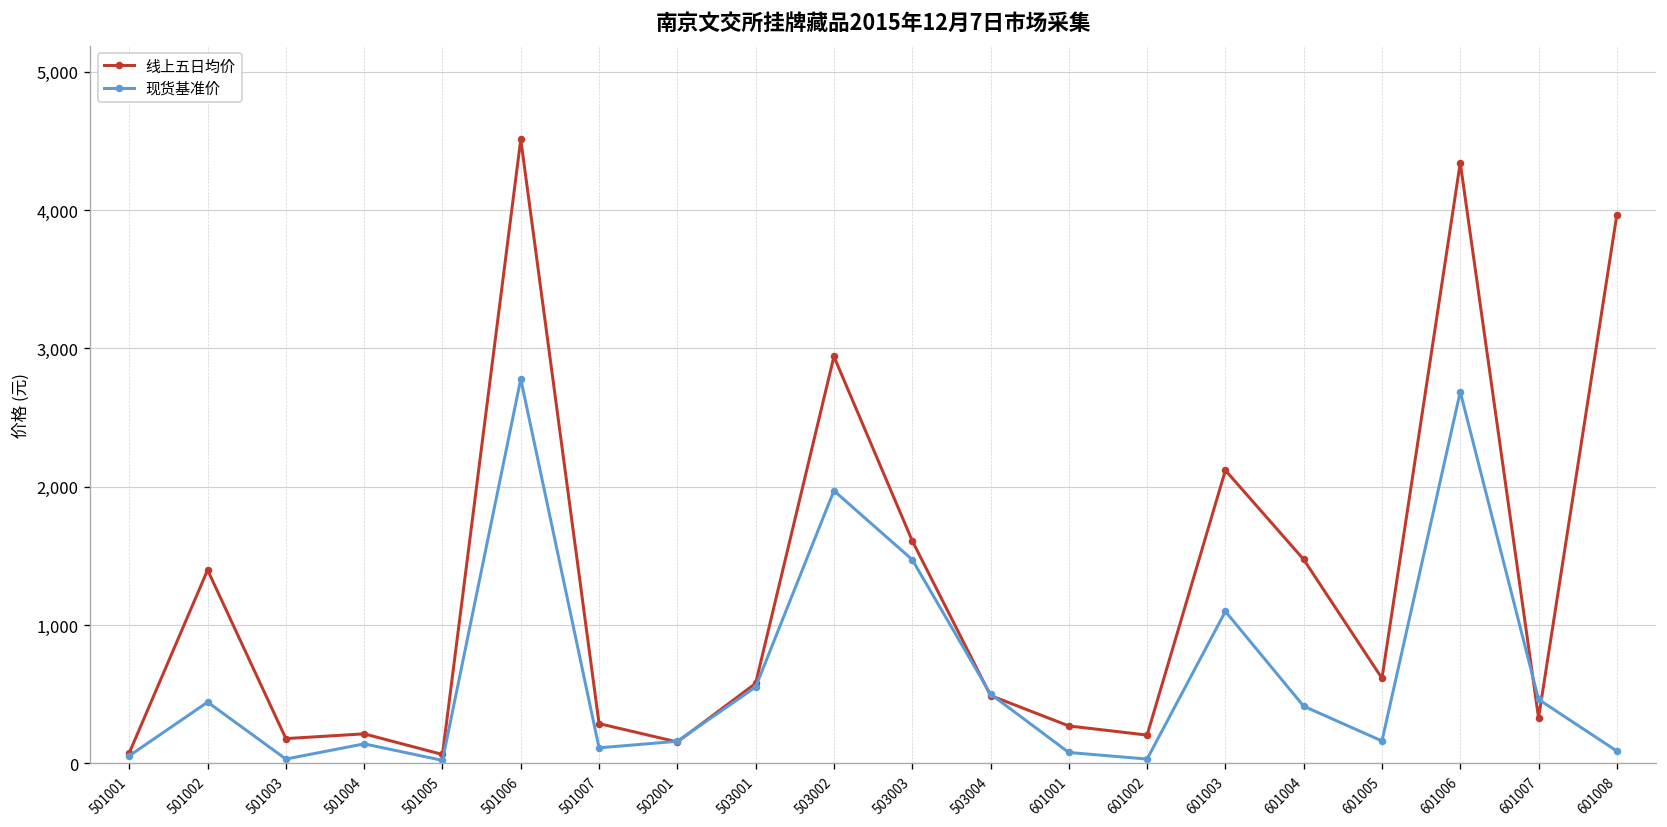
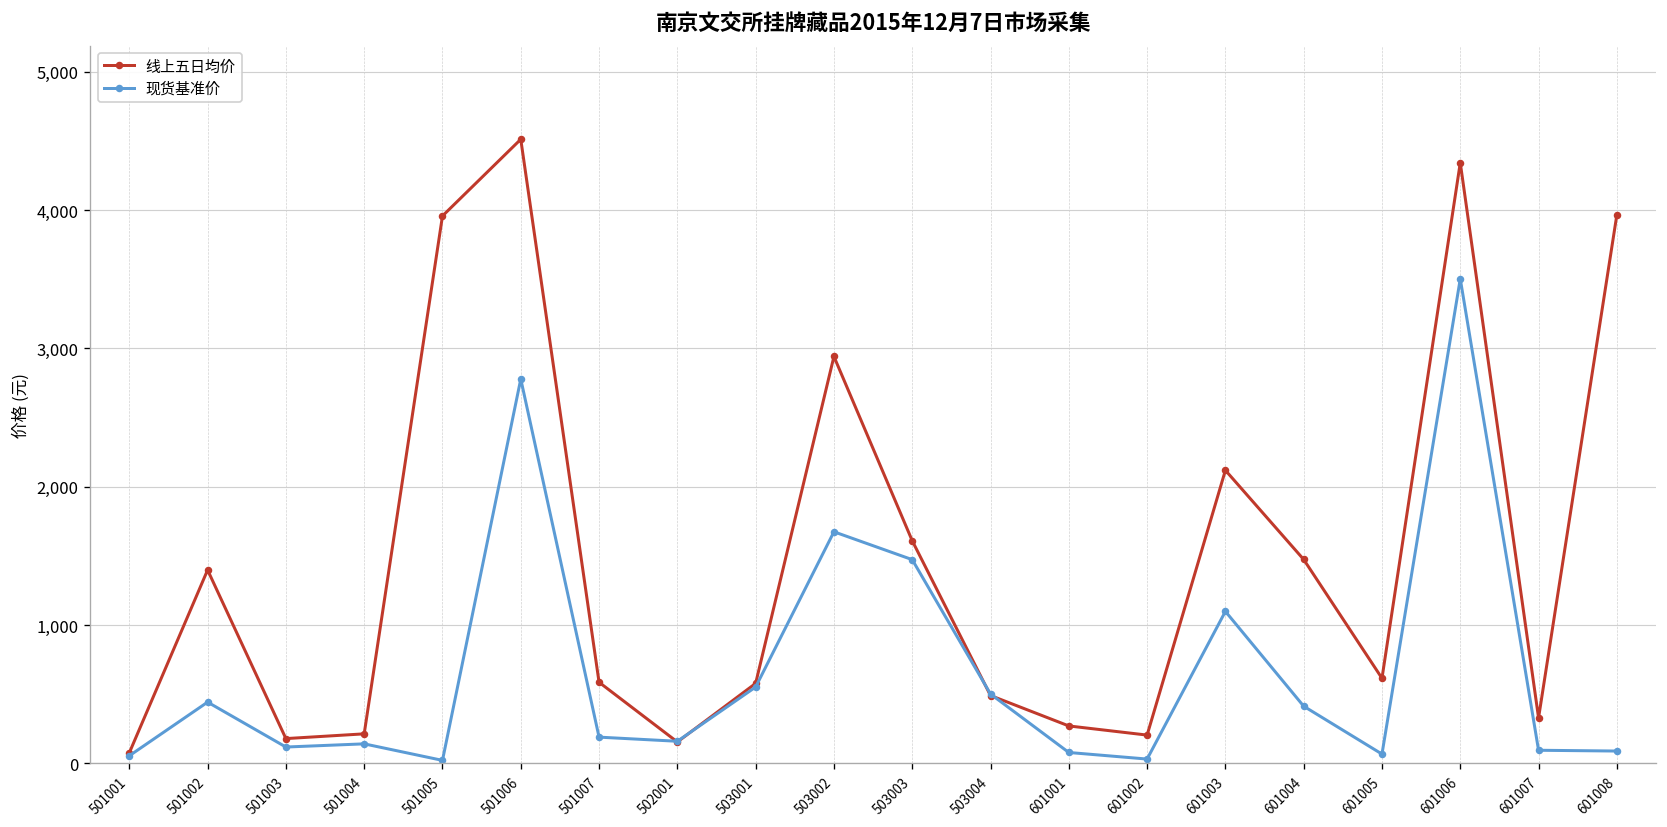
  {
    "线上五日均价": {
      "501002": "1,400",
      "501003": "180",
      "501004": "210",
-     "501005": "60",
+     "501005": "3,960",
      "501006": "4,510",
-     "501007": "290",
+     "501007": "590",
      "503001": "580",
      "503002": "2,940",
      "503003": "1,610",
      "601001": "270",
      "601002": "210",
      "601003": "2,120",
      "601004": "1,470",
      "601005": "620",
      "601006": "4,340",
      "601007": "330",
      "601008": "3,970"
    },
    "现货基准价": {
      "501002": "440",
-     "501003": "30",
+     "501003": "120",
      "501004": "140",
      "501005": "20",
      "501006": "2,780",
-     "501007": "110",
+     "501007": "190",
      "503001": "550",
-     "503002": "1,970",
+     "503002": "1,670",
      "503003": "1,470",
      "601001": "80",
      "601002": "30",
      "601003": "1,100",
      "601004": "410",
-     "601005": "160",
-     "601006": "2,690",
-     "601007": "460",
+     "601005": "70",
+     "601006": "3,500",
+     "601007": "100",
      "601008": "90"
    }
  }
